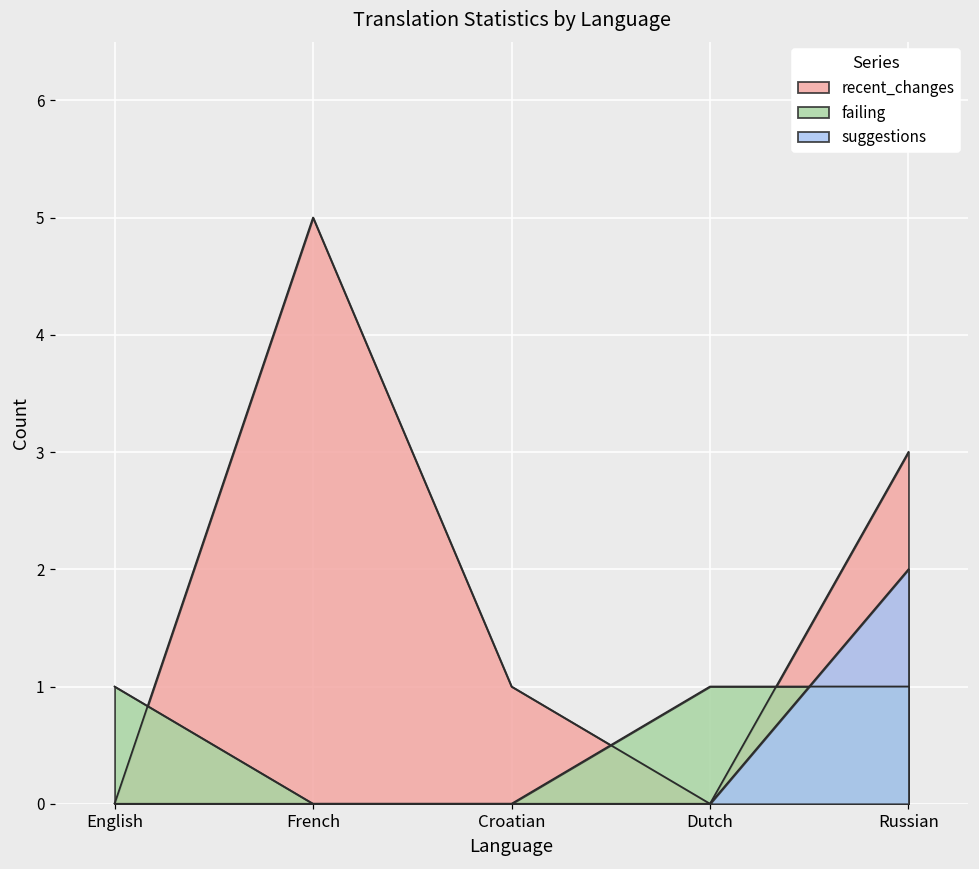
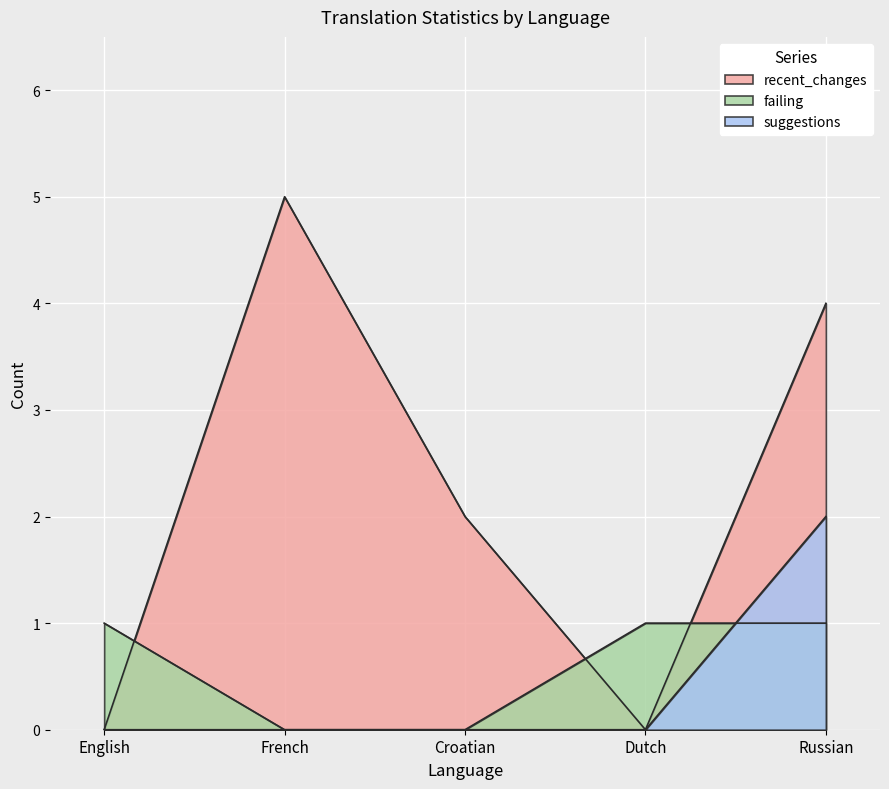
  {
    "recent_changes": {
      "French": 5,
-     "Croatian": 1,
-     "Russian": 3
+     "Croatian": 2,
+     "Russian": 4
    },
    "failing": {
      "English": 1,
      "Dutch": 1,
      "Russian": 1
    },
    "suggestions": {
      "Russian": 2
    }
  }
